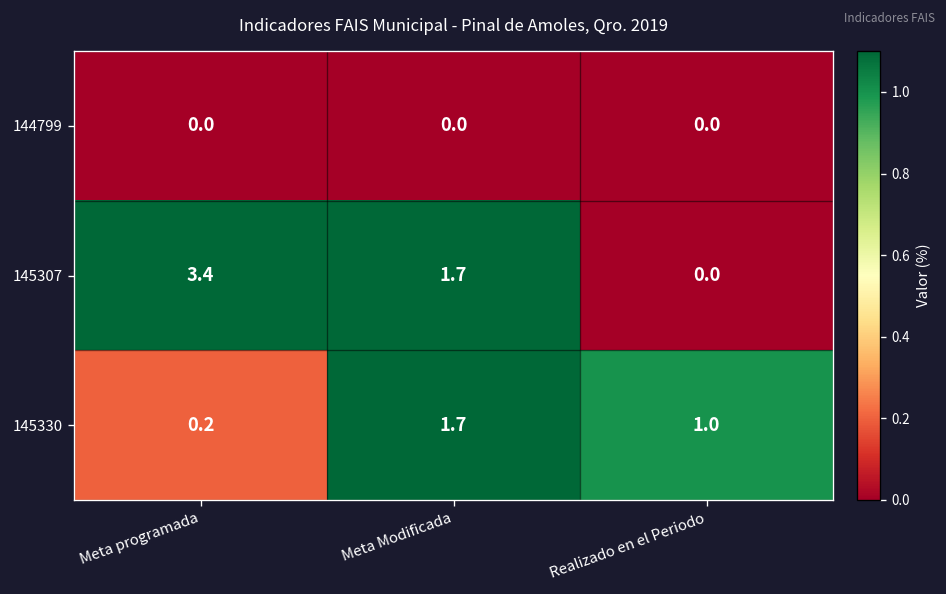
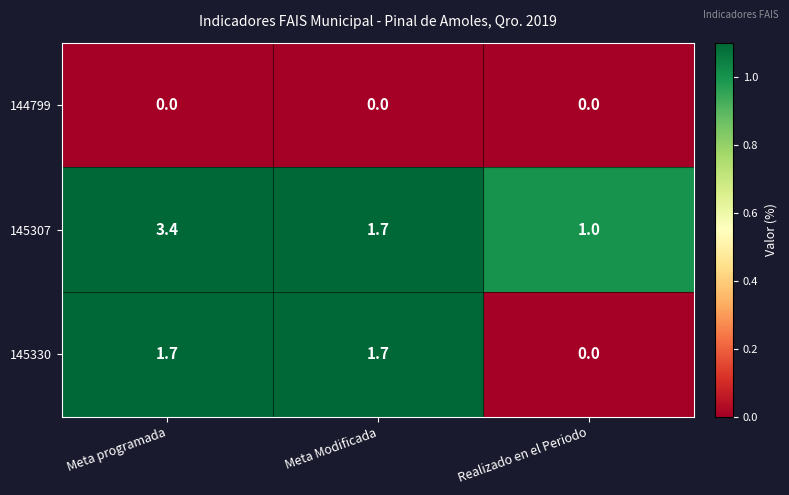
  {
    "144799": {
      "Meta programada": 0.0,
      "Meta Modificada": 0.0,
      "Realizado en el Periodo": 0.0
    },
    "145307": {
      "Meta programada": 3.4,
      "Meta Modificada": 1.7,
-     "Realizado en el Periodo": 0.0
+     "Realizado en el Periodo": 1.0
    },
    "145330": {
-     "Meta programada": 0.2,
+     "Meta programada": 1.7,
      "Meta Modificada": 1.7,
-     "Realizado en el Periodo": 1.0
+     "Realizado en el Periodo": 0.0
    }
  }
